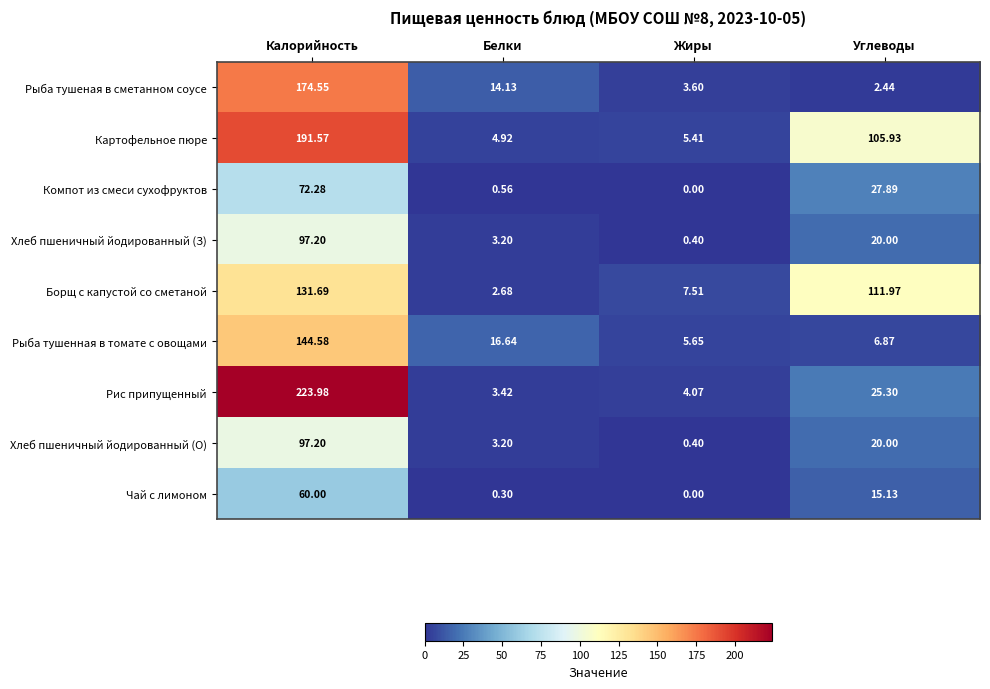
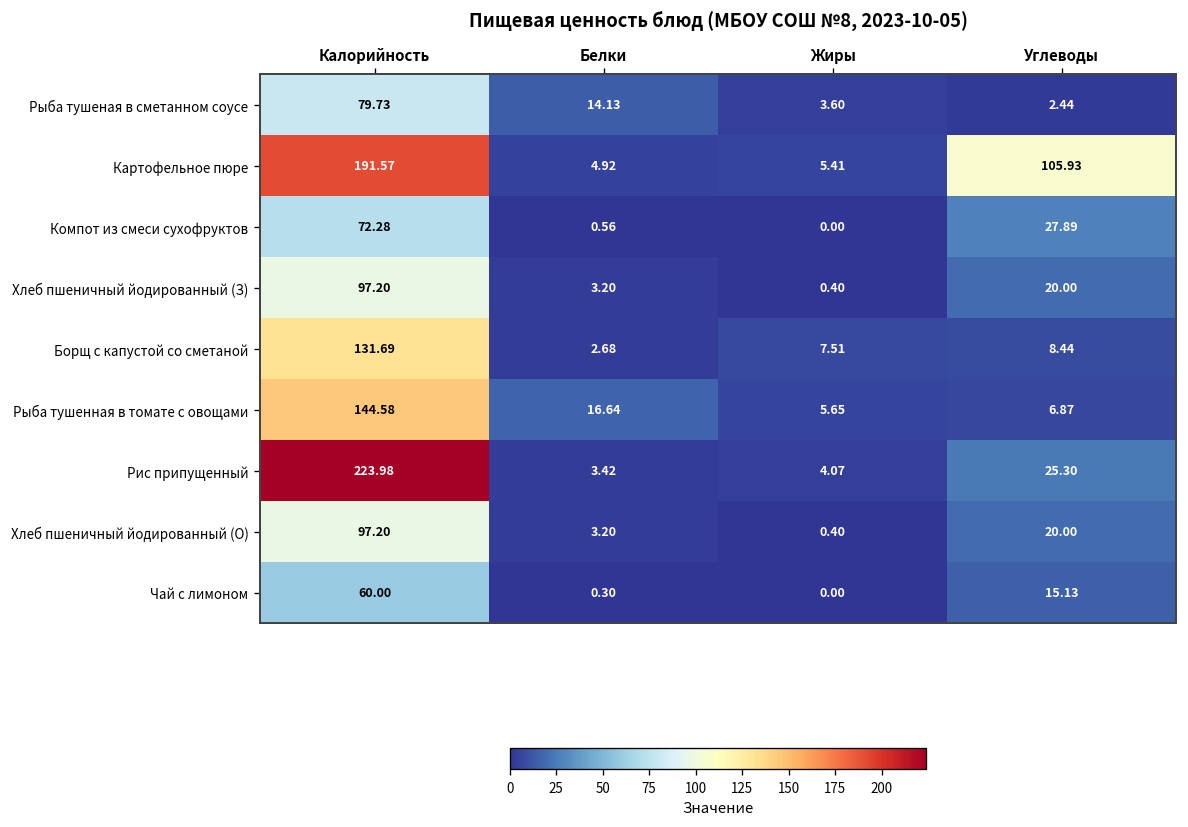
  {
    "Рыба тушеная в сметанном соусе": {
-     "Калорийность": 174.55,
+     "Калорийность": 79.73,
      "Белки": 14.13,
      "Жиры": 3.60,
      "Углеводы": 2.44
    },
    "Картофельное пюре": {
      "Калорийность": 191.57,
      "Белки": 4.92,
      "Жиры": 5.41,
      "Углеводы": 105.93
    },
    "Компот из смеси сухофруктов": {
      "Калорийность": 72.28,
      "Белки": 0.56,
      "Жиры": 0.00,
      "Углеводы": 27.89
    },
    "Хлеб пшеничный йодированный (З)": {
      "Калорийность": 97.20,
      "Белки": 3.20,
      "Жиры": 0.40,
      "Углеводы": 20.00
    },
    "Борщ с капустой со сметаной": {
      "Калорийность": 131.69,
      "Белки": 2.68,
      "Жиры": 7.51,
-     "Углеводы": 111.97
+     "Углеводы": 8.44
    },
    "Рыба тушенная в томате с овощами": {
      "Калорийность": 144.58,
      "Белки": 16.64,
      "Жиры": 5.65,
      "Углеводы": 6.87
    },
    "Рис припущенный": {
      "Калорийность": 223.98,
      "Белки": 3.42,
      "Жиры": 4.07,
      "Углеводы": 25.30
    },
    "Хлеб пшеничный йодированный (О)": {
      "Калорийность": 97.20,
      "Белки": 3.20,
      "Жиры": 0.40,
      "Углеводы": 20.00
    },
    "Чай с лимоном": {
      "Калорийность": 60.00,
      "Белки": 0.30,
      "Жиры": 0.00,
      "Углеводы": 15.13
    }
  }
